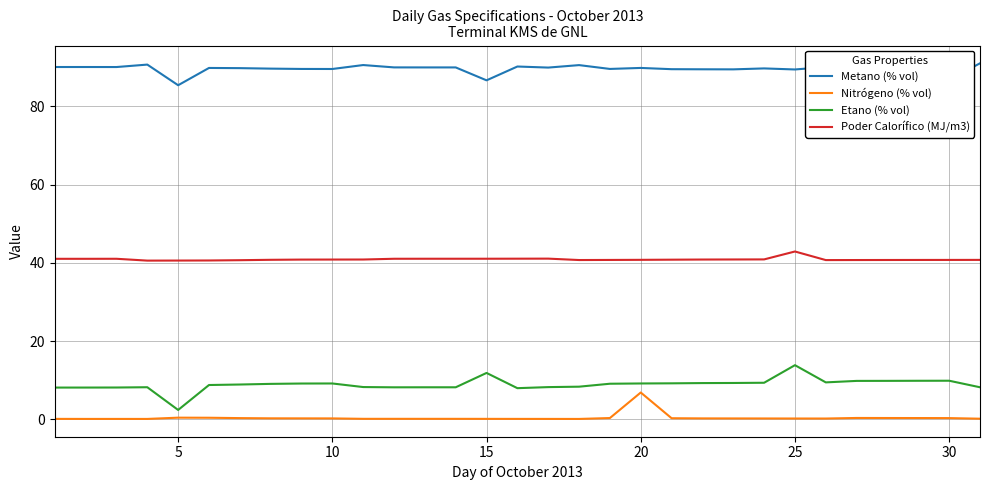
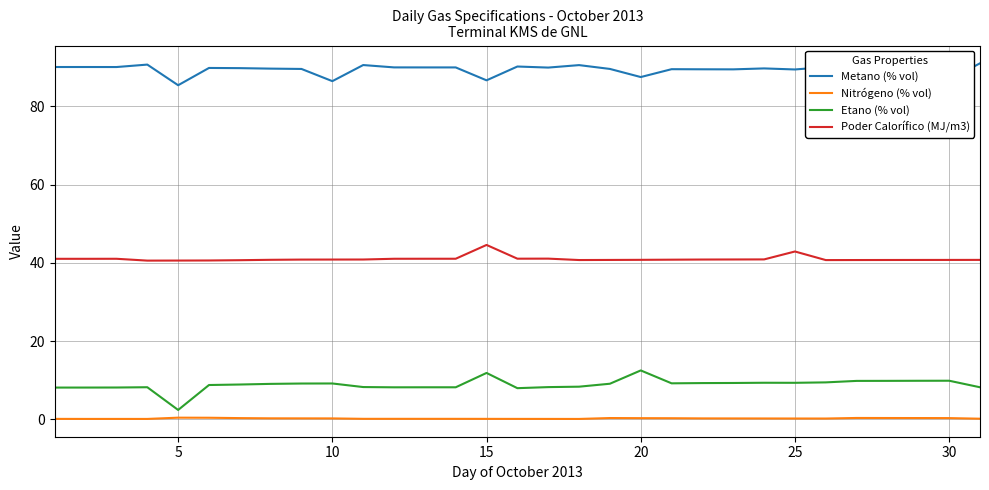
  {
    "Metano (% vol)": {
      "5": 85,
-     "10": 90,
+     "10": 86,
      "15": 87,
-     "20": 90,
+     "20": 87,
      "25": 89
    },
    "Nitrógeno (% vol)": {
      "5": 0,
      "10": 0,
      "15": 0,
-     "20": 7,
+     "20": 0,
      "25": 0,
      "30": 0
    },
    "Etano (% vol)": {
      "5": 2,
      "10": 9,
      "15": 12,
-     "20": 9,
-     "25": 14,
+     "20": 13,
+     "25": 9,
      "30": 10
    },
    "Poder Calorífico (MJ/m3)": {
      "5": 41,
      "10": 41,
-     "15": 41,
+     "15": 45,
      "20": 41,
      "25": 43,
      "30": 41
    }
  }
